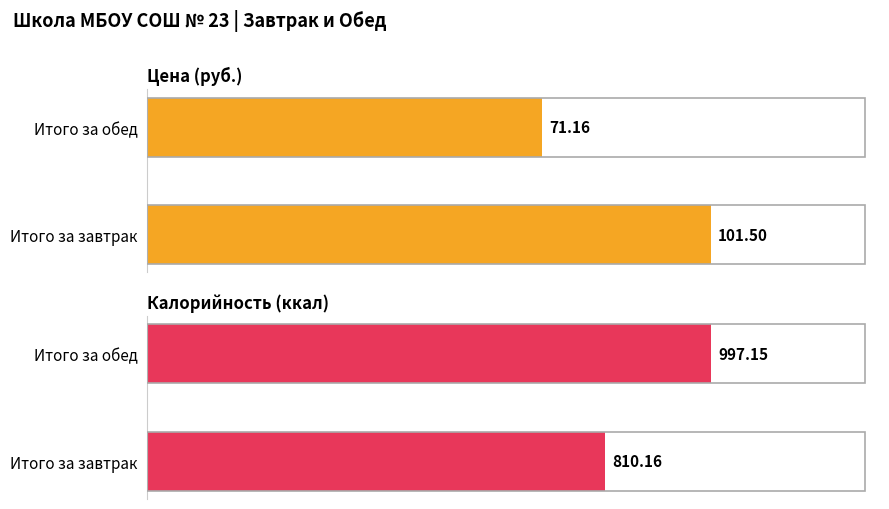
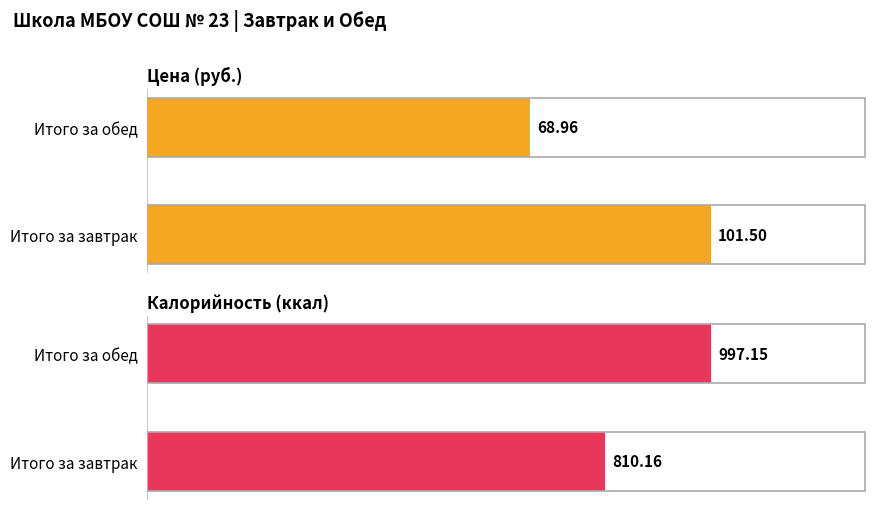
  {
    "Цена (руб.)": {
-     "Итого за обед": 71.16,
+     "Итого за обед": 68.96,
      "Итого за завтрак": 101.50
    },
    "Калорийность (ккал)": {
      "Итого за обед": 997.15,
      "Итого за завтрак": 810.16
    }
  }
